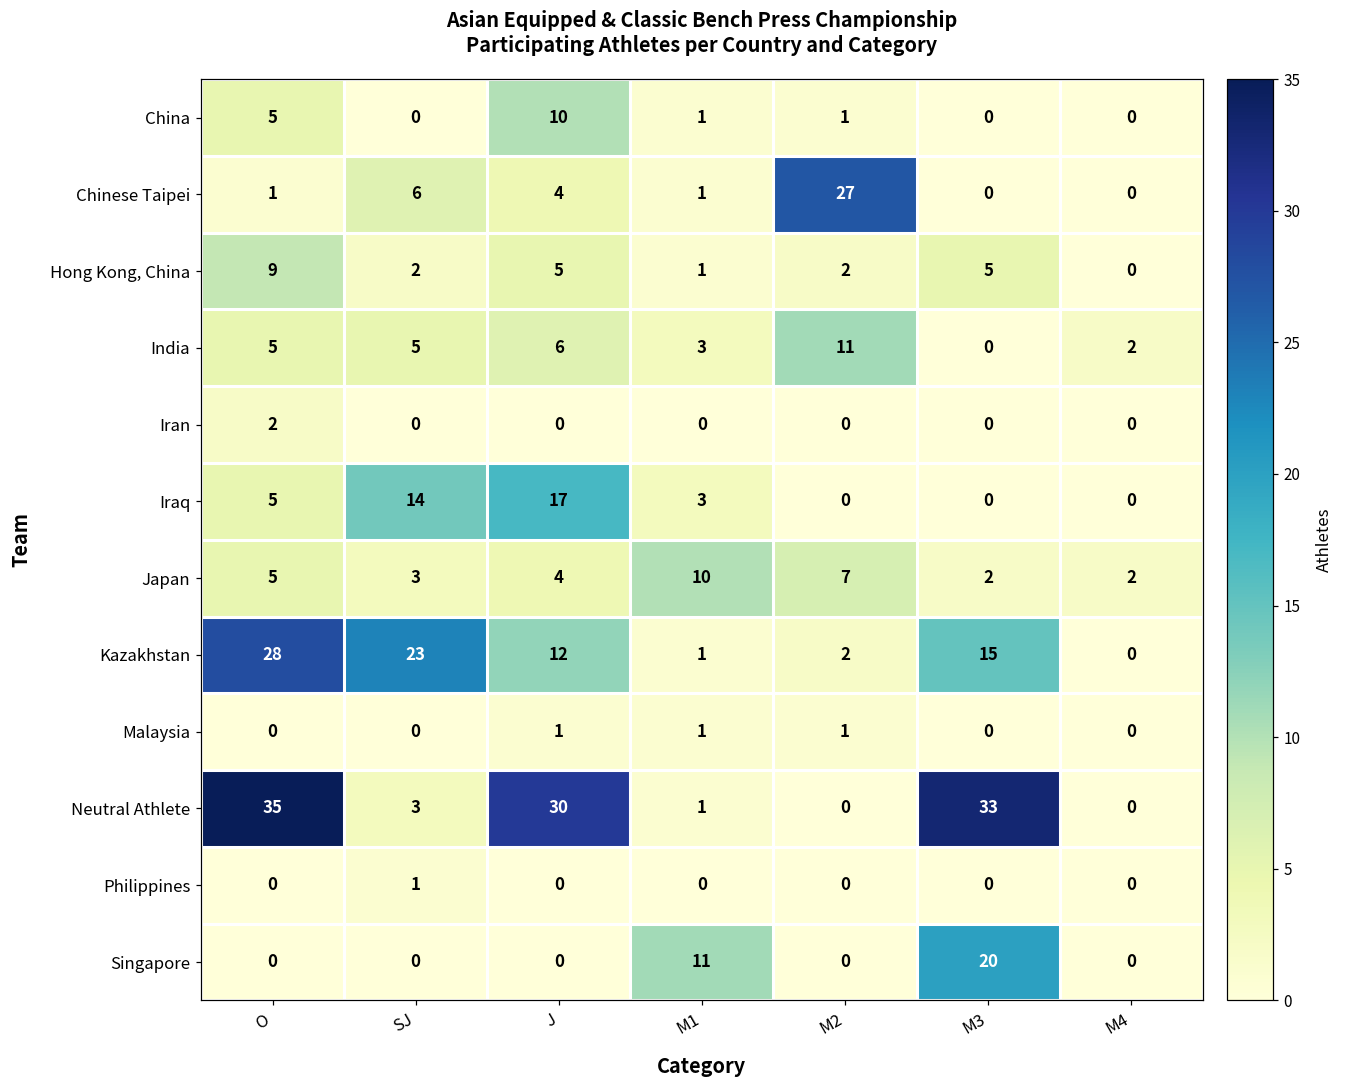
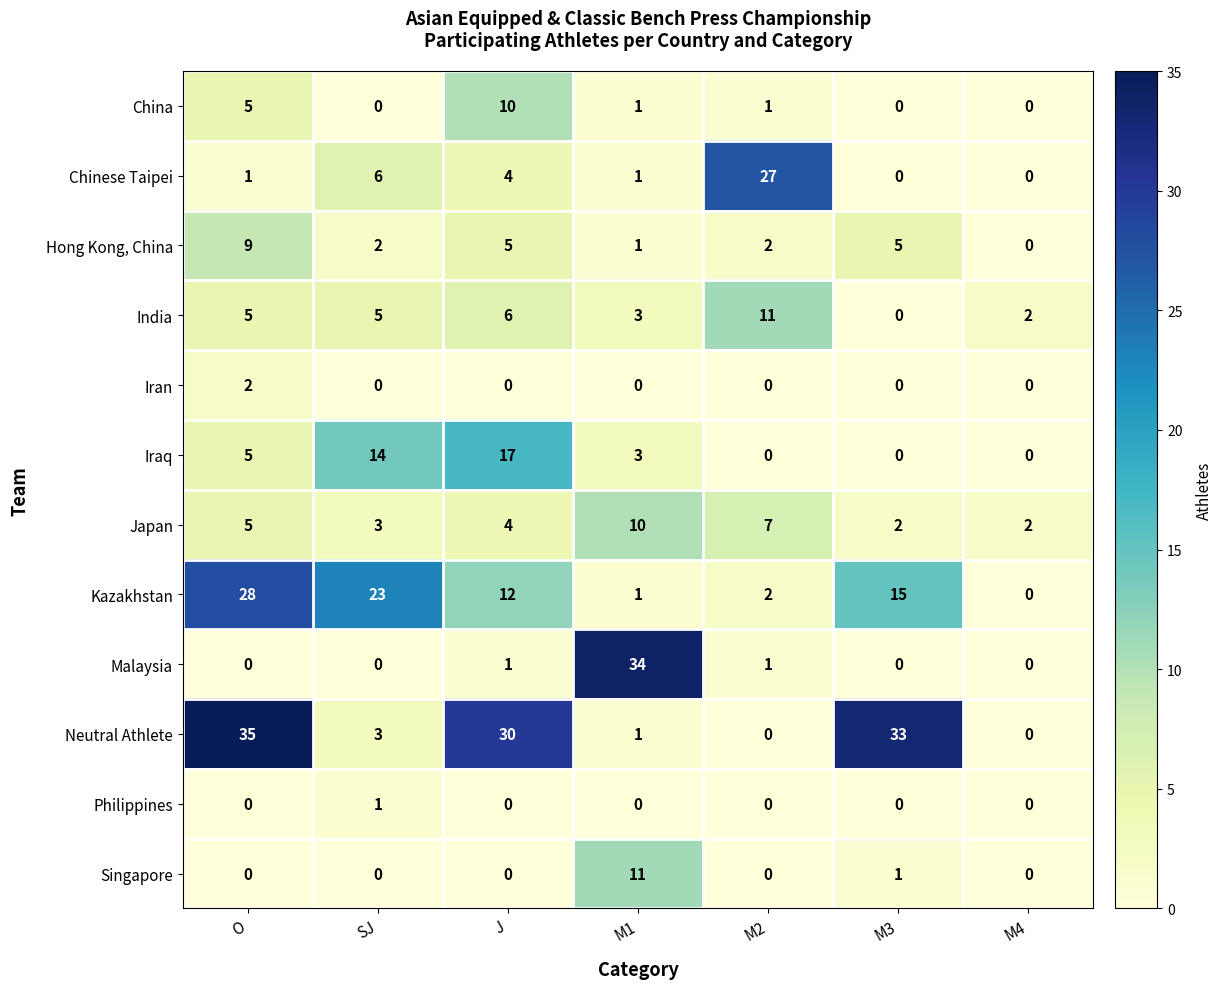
  {
    "China": {
      "O": 5,
      "SJ": 0,
      "J": 10,
      "M1": 1,
      "M2": 1,
      "M3": 0,
      "M4": 0
    },
    "Chinese Taipei": {
      "O": 1,
      "SJ": 6,
      "J": 4,
      "M1": 1,
      "M2": 27,
      "M3": 0,
      "M4": 0
    },
    "Hong Kong, China": {
      "O": 9,
      "SJ": 2,
      "J": 5,
      "M1": 1,
      "M2": 2,
      "M3": 5,
      "M4": 0
    },
    "India": {
      "O": 5,
      "SJ": 5,
      "J": 6,
      "M1": 3,
      "M2": 11,
      "M3": 0,
      "M4": 2
    },
    "Iran": {
      "O": 2,
      "SJ": 0,
      "J": 0,
      "M1": 0,
      "M2": 0,
      "M3": 0,
      "M4": 0
    },
    "Iraq": {
      "O": 5,
      "SJ": 14,
      "J": 17,
      "M1": 3,
      "M2": 0,
      "M3": 0,
      "M4": 0
    },
    "Japan": {
      "O": 5,
      "SJ": 3,
      "J": 4,
      "M1": 10,
      "M2": 7,
      "M3": 2,
      "M4": 2
    },
    "Kazakhstan": {
      "O": 28,
      "SJ": 23,
      "J": 12,
      "M1": 1,
      "M2": 2,
      "M3": 15,
      "M4": 0
    },
    "Malaysia": {
      "O": 0,
      "SJ": 0,
      "J": 1,
-     "M1": 1,
+     "M1": 34,
      "M2": 1,
      "M3": 0,
      "M4": 0
    },
    "Neutral Athlete": {
      "O": 35,
      "SJ": 3,
      "J": 30,
      "M1": 1,
      "M2": 0,
      "M3": 33,
      "M4": 0
    },
    "Philippines": {
      "O": 0,
      "SJ": 1,
      "J": 0,
      "M1": 0,
      "M2": 0,
      "M3": 0,
      "M4": 0
    },
    "Singapore": {
      "O": 0,
      "SJ": 0,
      "J": 0,
      "M1": 11,
      "M2": 0,
-     "M3": 20,
+     "M3": 1,
      "M4": 0
    }
  }
